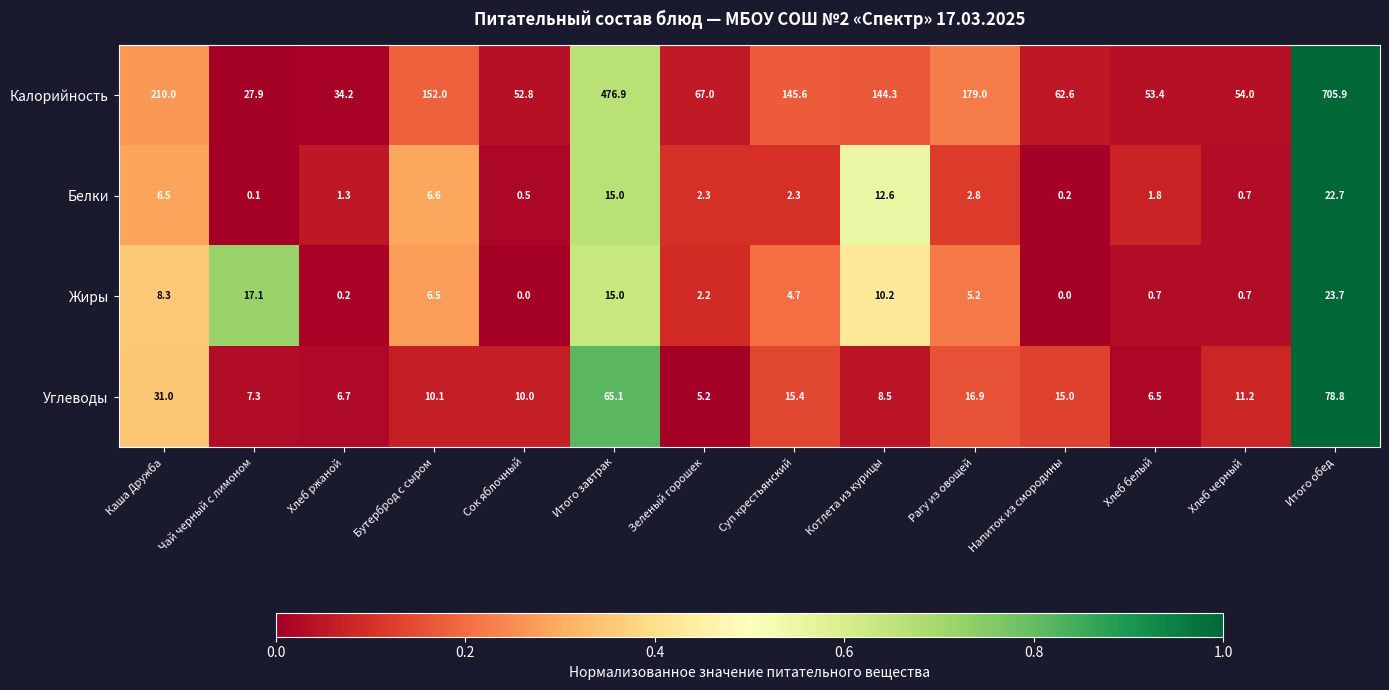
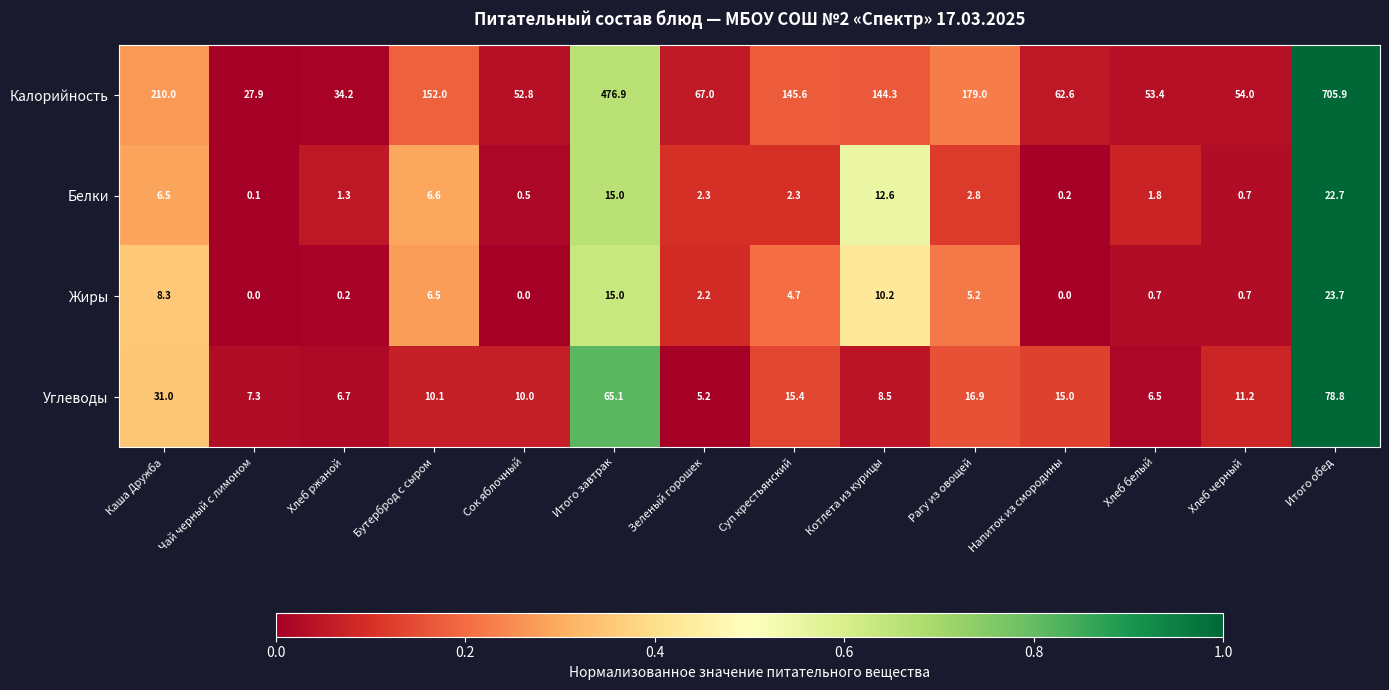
  {
    "Калорийность": {
      "Каша Дружба": 210.0,
      "Чай черный с лимоном": 27.9,
      "Хлеб ржаной": 34.2,
      "Бутерброд с сыром": 152.0,
      "Сок яблочный": 52.8,
      "Итого завтрак": 476.9,
      "Зеленый горошек": 67.0,
      "Суп крестьянский": 145.6,
      "Котлета из курицы": 144.3,
      "Рагу из овощей": 179.0,
      "Напиток из смородины": 62.6,
      "Хлеб белый": 53.4,
      "Хлеб черный": 54.0,
      "Итого обед": 705.9
    },
    "Белки": {
      "Каша Дружба": 6.5,
      "Чай черный с лимоном": 0.1,
      "Хлеб ржаной": 1.3,
      "Бутерброд с сыром": 6.6,
      "Сок яблочный": 0.5,
      "Итого завтрак": 15.0,
      "Зеленый горошек": 2.3,
      "Суп крестьянский": 2.3,
      "Котлета из курицы": 12.6,
      "Рагу из овощей": 2.8,
      "Напиток из смородины": 0.2,
      "Хлеб белый": 1.8,
      "Хлеб черный": 0.7,
      "Итого обед": 22.7
    },
    "Жиры": {
      "Каша Дружба": 8.3,
-     "Чай черный с лимоном": 17.1,
+     "Чай черный с лимоном": 0.0,
      "Хлеб ржаной": 0.2,
      "Бутерброд с сыром": 6.5,
      "Сок яблочный": 0.0,
      "Итого завтрак": 15.0,
      "Зеленый горошек": 2.2,
      "Суп крестьянский": 4.7,
      "Котлета из курицы": 10.2,
      "Рагу из овощей": 5.2,
      "Напиток из смородины": 0.0,
      "Хлеб белый": 0.7,
      "Хлеб черный": 0.7,
      "Итого обед": 23.7
    },
    "Углеводы": {
      "Каша Дружба": 31.0,
      "Чай черный с лимоном": 7.3,
      "Хлеб ржаной": 6.7,
      "Бутерброд с сыром": 10.1,
      "Сок яблочный": 10.0,
      "Итого завтрак": 65.1,
      "Зеленый горошек": 5.2,
      "Суп крестьянский": 15.4,
      "Котлета из курицы": 8.5,
      "Рагу из овощей": 16.9,
      "Напиток из смородины": 15.0,
      "Хлеб белый": 6.5,
      "Хлеб черный": 11.2,
      "Итого обед": 78.8
    }
  }
